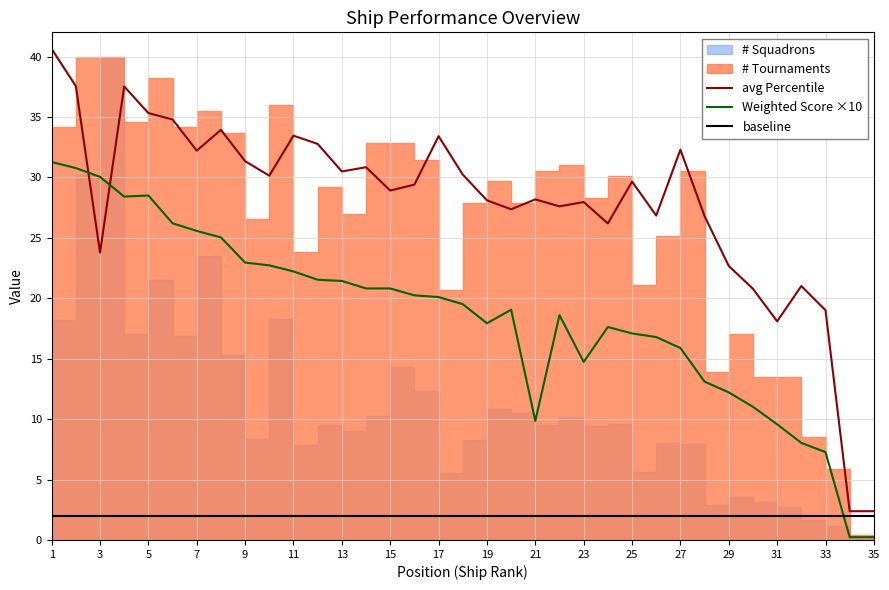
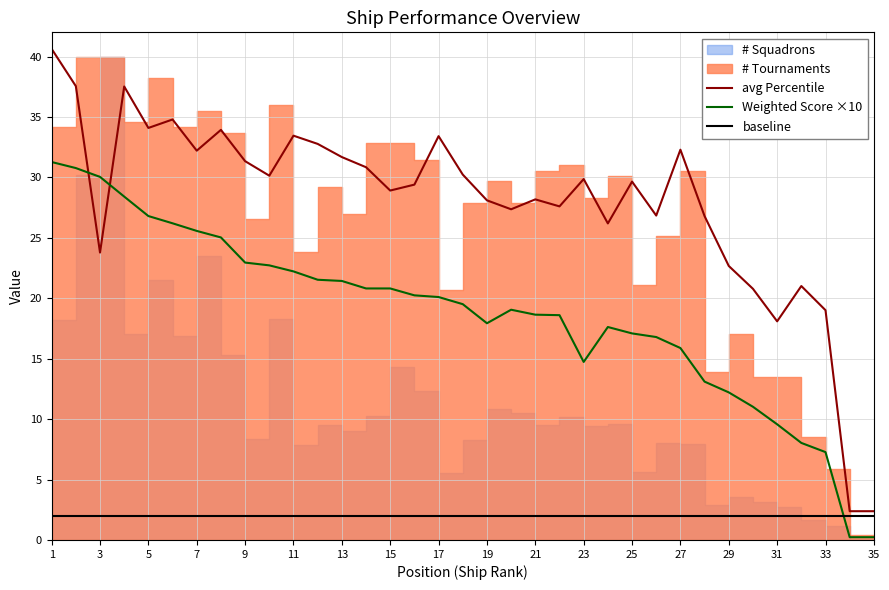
  {
    "avg Percentile": {
      "1": 40.6,
      "3": 23.8,
-     "5": 35.3,
+     "5": 34.1,
      "7": 32.2,
      "9": 31.3,
      "11": 33.5,
-     "13": 30.5,
+     "13": 31.7,
      "15": 28.9,
      "17": 33.4,
      "19": 28.1,
      "21": 28.2,
-     "23": 28.0,
+     "23": 29.9,
      "25": 29.7,
      "27": 32.3,
      "29": 22.7,
      "31": 18.1,
      "33": 19.0,
      "35": 2.4
    },
    "Weighted Score ×10": {
      "1": 31.3,
-     "5": 28.5,
+     "5": 26.8,
      "7": 25.6,
      "9": 23.0,
      "11": 22.2,
      "13": 21.4,
      "15": 20.8,
      "17": 20.1,
      "19": 17.9,
-     "21": 9.9,
+     "21": 18.6,
      "23": 14.7,
      "25": 17.1,
      "27": 15.9,
      "29": 12.2,
      "31": 9.6,
      "33": 7.3
    },
    "baseline": {
      "1": 2.0,
      "3": 2.0,
      "5": 2.0,
      "7": 2.0,
      "9": 2.0,
      "11": 2.0,
      "13": 2.0,
      "15": 2.0,
      "17": 2.0,
      "19": 2.0,
      "21": 2.0,
      "23": 2.0,
      "25": 2.0,
      "27": 2.0,
      "29": 2.0,
      "31": 2.0,
      "33": 2.0,
      "35": 2.0
    }
  }
